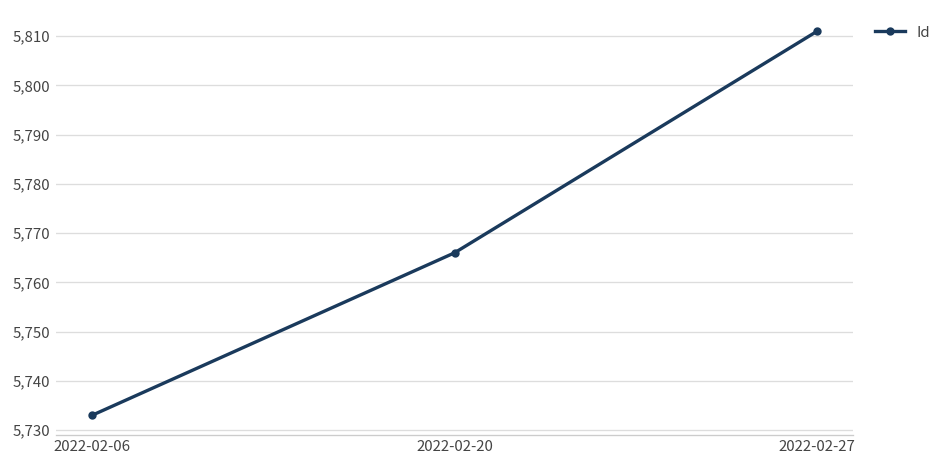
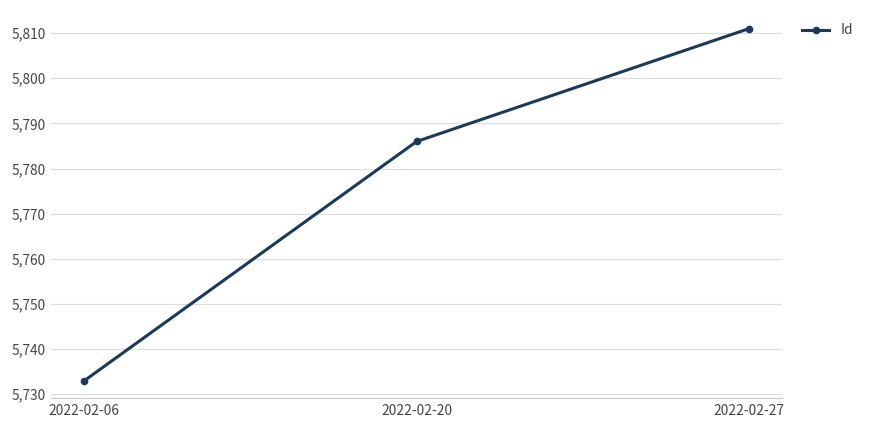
  {
    "2022-02-06": "5,733",
-   "2022-02-20": "5,766",
+   "2022-02-20": "5,786",
    "2022-02-27": "5,811"
  }
